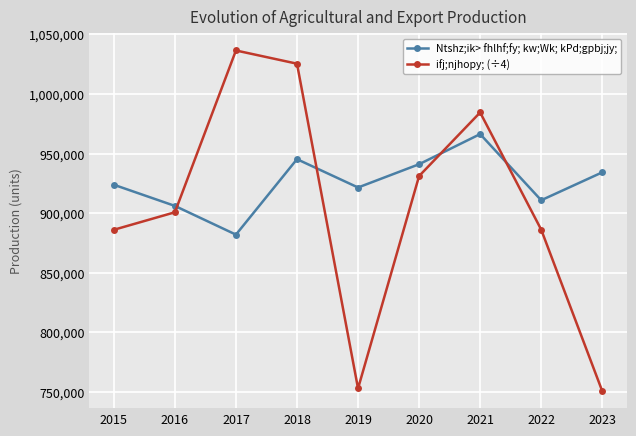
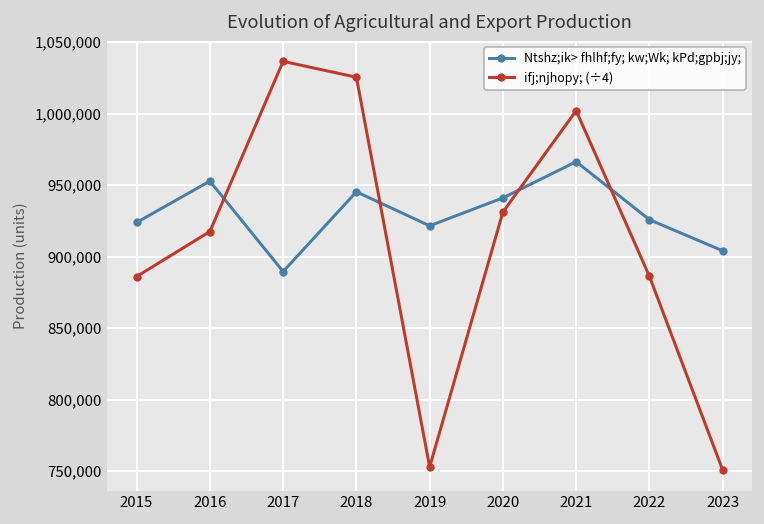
  {
    "Ntshz;ik> fhlhf;fy; kw;Wk; kPd;gpbj;jy;": {
      "2015": "924,000",
-     "2016": "906,000",
-     "2017": "882,000",
+     "2016": "953,000",
+     "2017": "890,000",
      "2018": "945,000",
      "2019": "922,000",
      "2020": "941,000",
      "2021": "966,000",
-     "2022": "911,000",
-     "2023": "934,000"
+     "2022": "926,000",
+     "2023": "904,000"
    },
    "ifj;njhopy; (÷4)": {
      "2015": "886,000",
-     "2016": "901,000",
+     "2016": "918,000",
      "2017": "1,036,000",
      "2018": "1,025,000",
      "2019": "753,000",
      "2020": "931,000",
-     "2021": "984,000",
+     "2021": "1,002,000",
      "2022": "886,000",
      "2023": "751,000"
    }
  }
